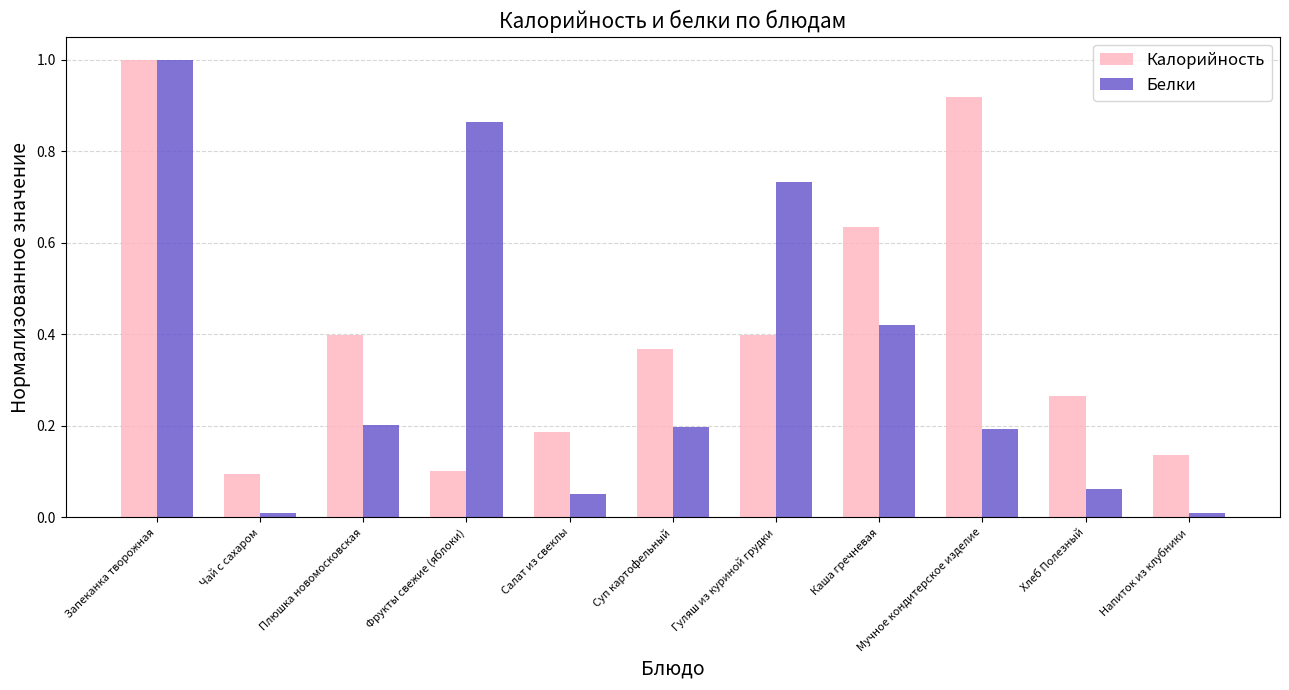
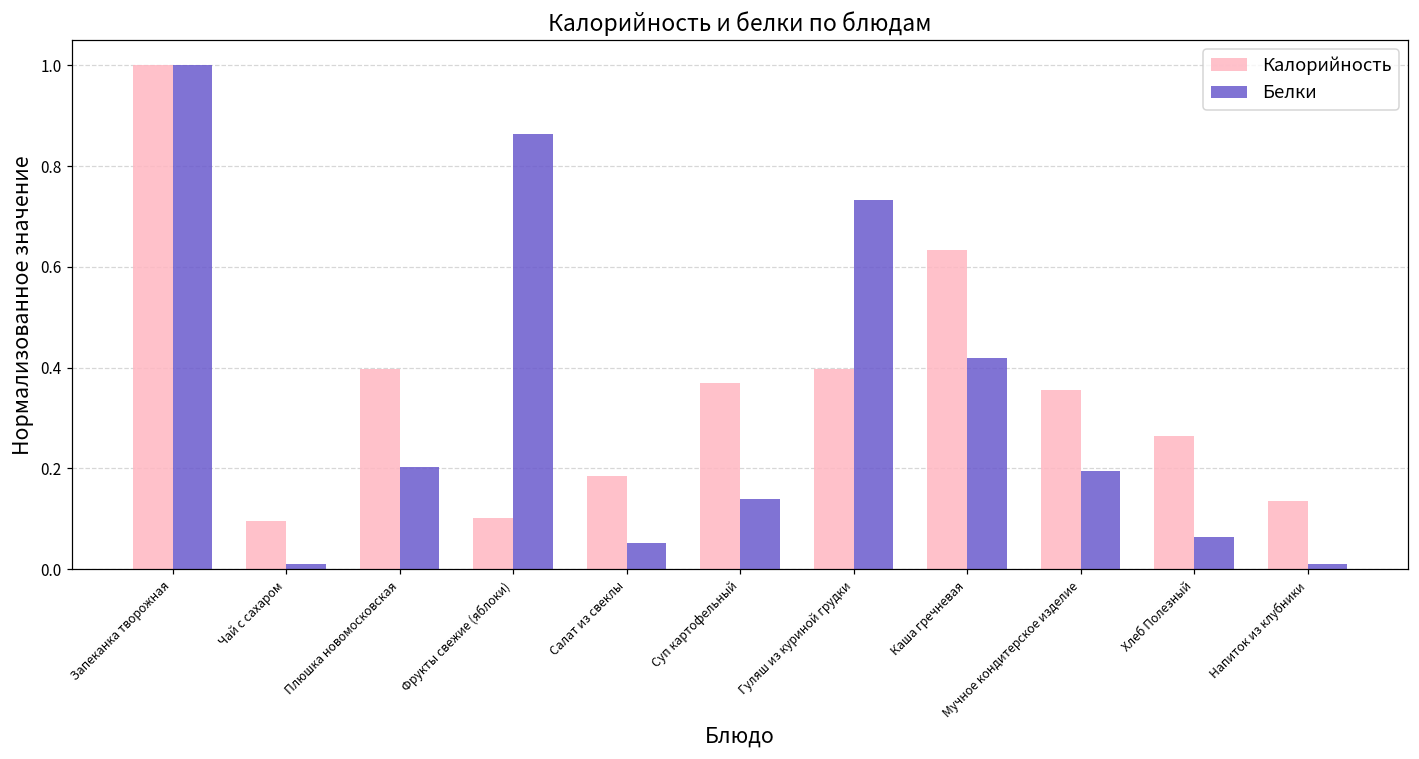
  {
    "Калорийность": {
      "Запеканка творожная": 1.00,
      "Чай с сахаром": 0.10,
      "Плюшка новомосковская": 0.40,
      "Фрукты свежие (яблоки)": 0.10,
      "Салат из свеклы": 0.19,
      "Суп картофельный": 0.37,
      "Гуляш из куриной грудки": 0.40,
      "Каша гречневая": 0.63,
-     "Мучное кондитерское изделие": 0.92,
+     "Мучное кондитерское изделие": 0.36,
      "Хлеб Полезный": 0.27,
      "Напиток из клубники": 0.14
    },
    "Белки": {
      "Запеканка творожная": 1.00,
      "Чай с сахаром": 0.01,
      "Плюшка новомосковская": 0.20,
      "Фрукты свежие (яблоки)": 0.86,
      "Салат из свеклы": 0.05,
-     "Суп картофельный": 0.20,
+     "Суп картофельный": 0.14,
      "Гуляш из куриной грудки": 0.73,
      "Каша гречневая": 0.42,
      "Мучное кондитерское изделие": 0.19,
      "Хлеб Полезный": 0.06,
      "Напиток из клубники": 0.01
    }
  }
